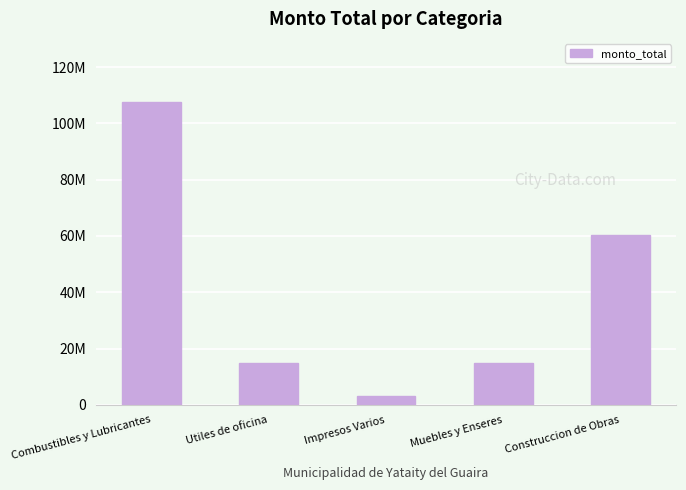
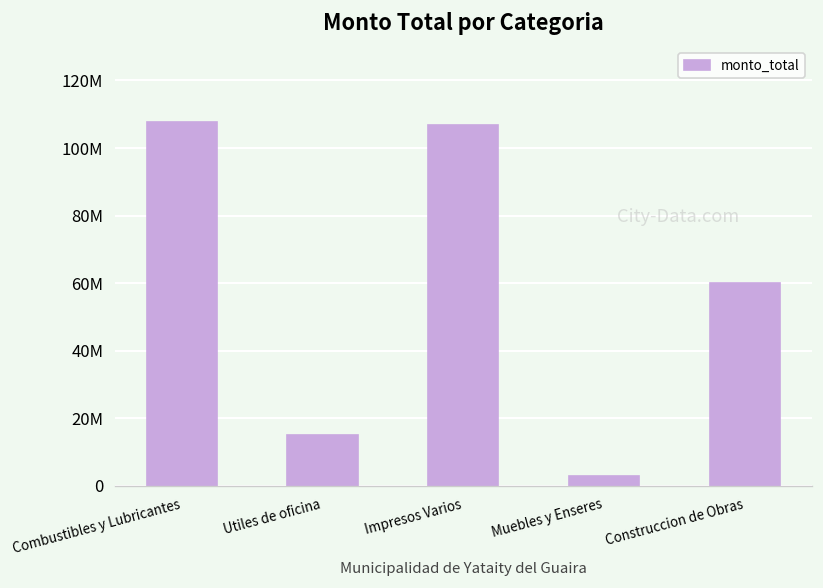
  {
    "Combustibles y Lubricantes": 108000000,
    "Utiles de oficina": 15000000,
-   "Impresos Varios": 3000000,
-   "Muebles y Enseres": 15000000,
+   "Impresos Varios": 107000000,
+   "Muebles y Enseres": 3000000,
    "Construccion de Obras": 60000000
  }
